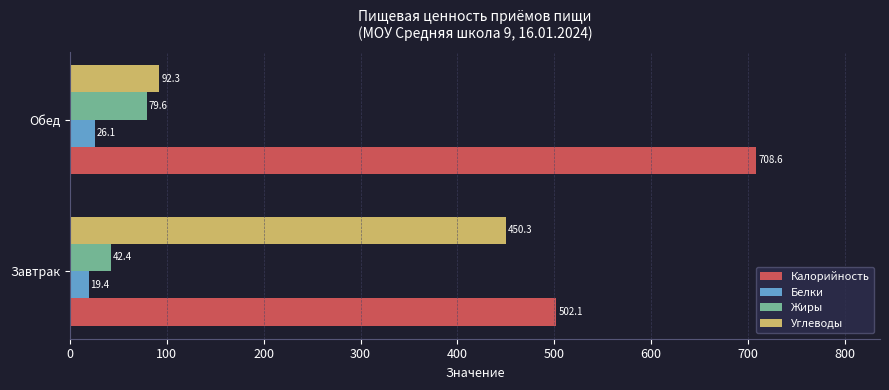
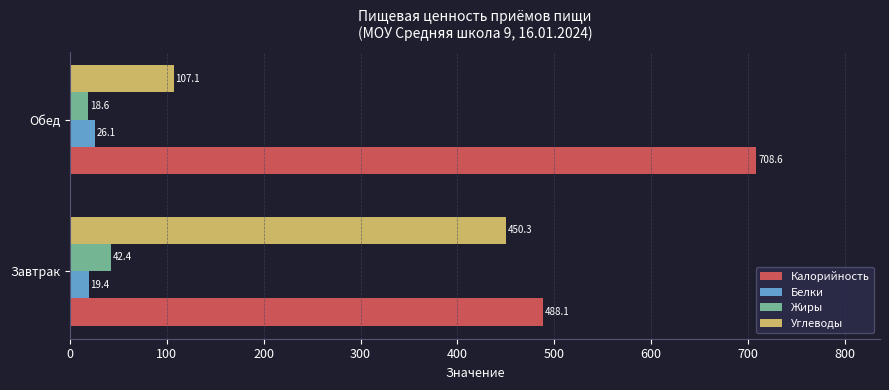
  {
    "Калорийность": {
      "Обед": 708.6,
-     "Завтрак": 502.1
+     "Завтрак": 488.1
    },
    "Белки": {
      "Обед": 26.1,
      "Завтрак": 19.4
    },
    "Жиры": {
-     "Обед": 79.6,
+     "Обед": 18.6,
      "Завтрак": 42.4
    },
    "Углеводы": {
-     "Обед": 92.3,
+     "Обед": 107.1,
      "Завтрак": 450.3
    }
  }
